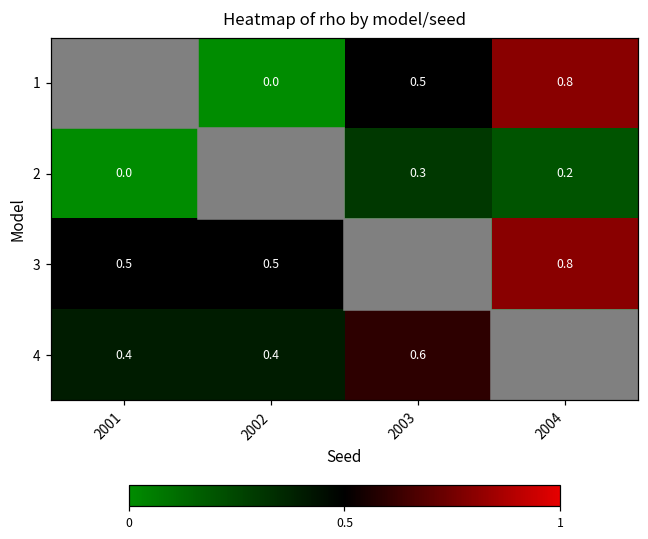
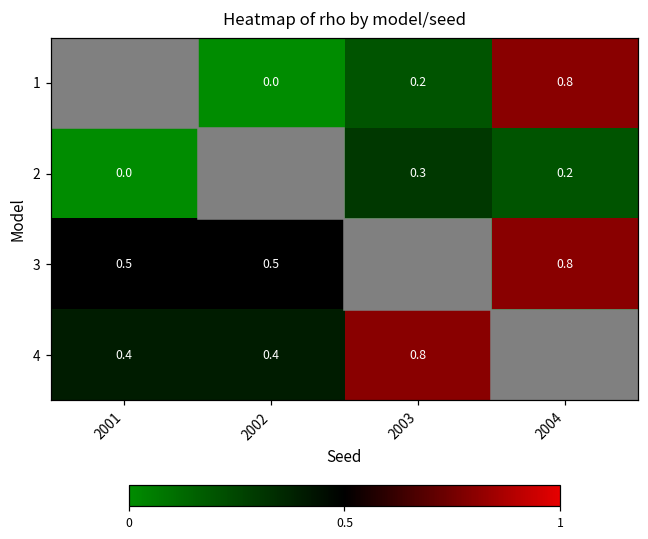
  {
    "1": {
      "2002": 0.0,
-     "2003": 0.5,
+     "2003": 0.2,
      "2004": 0.8
    },
    "2": {
      "2001": 0.0,
      "2003": 0.3,
      "2004": 0.2
    },
    "3": {
      "2001": 0.5,
      "2002": 0.5,
      "2004": 0.8
    },
    "4": {
      "2001": 0.4,
      "2002": 0.4,
-     "2003": 0.6
+     "2003": 0.8
    }
  }
